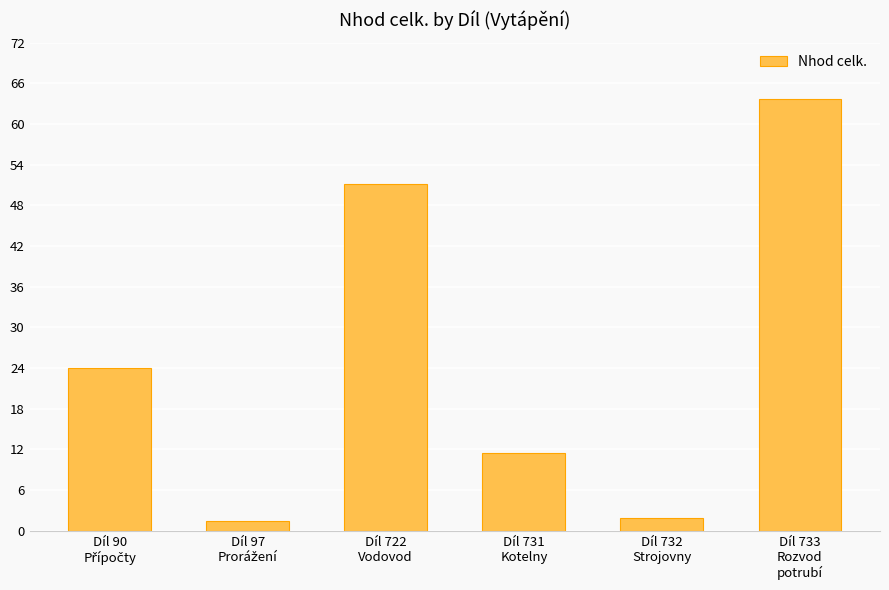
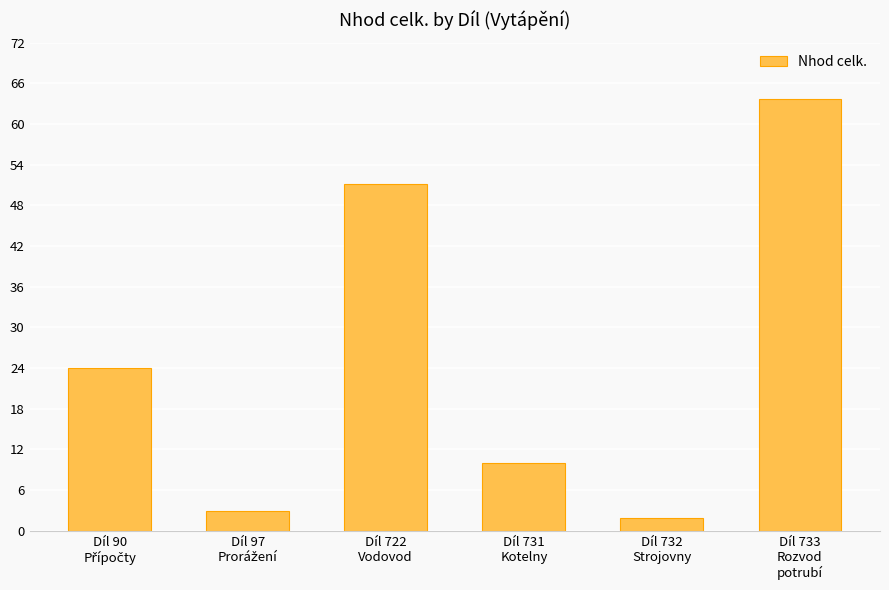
  {
    "Díl 90 Přípočty": 24,
-   "Díl 97 Prorážení": 1,
+   "Díl 97 Prorážení": 3,
    "Díl 722 Vodovod": 51,
-   "Díl 731 Kotelny": 12,
+   "Díl 731 Kotelny": 10,
    "Díl 732 Strojovny": 2,
    "Díl 733 Rozvod potrubí": 64
  }
